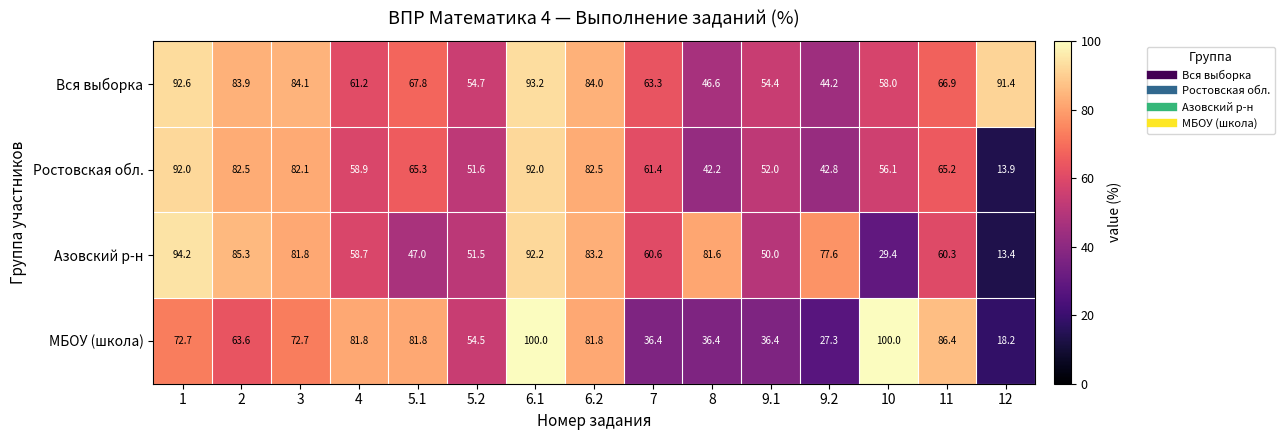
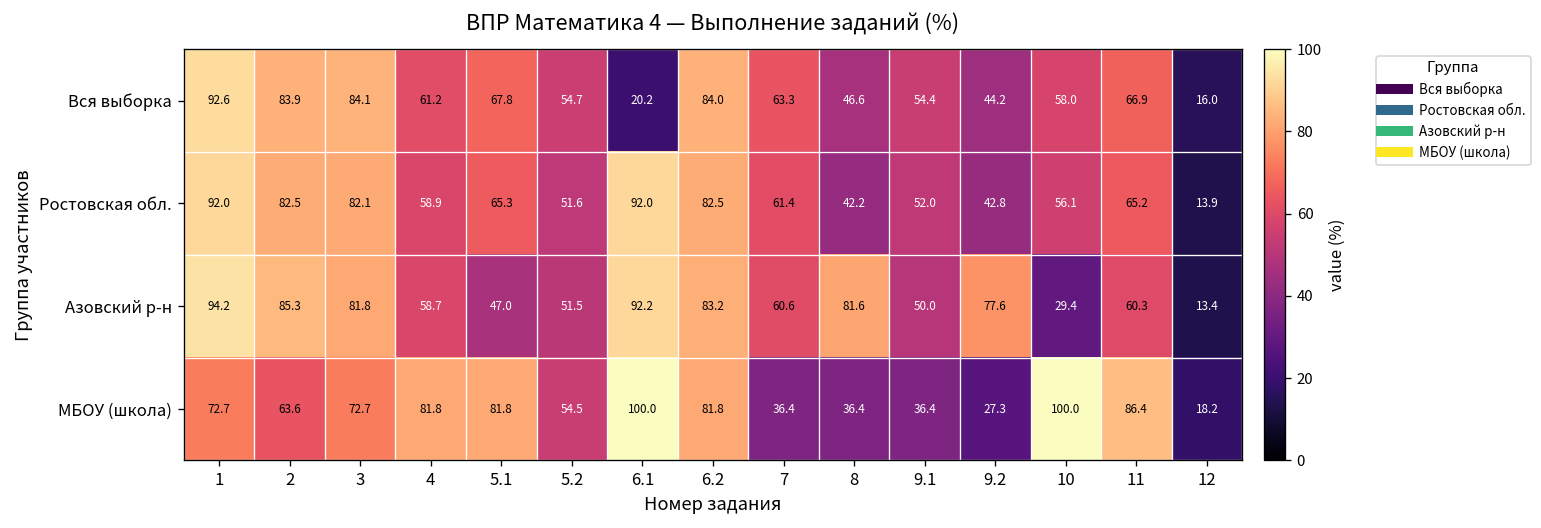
  {
    "Вся выборка": {
      "1": 92.6,
      "2": 83.9,
      "3": 84.1,
      "4": 61.2,
      "5.1": 67.8,
      "5.2": 54.7,
-     "6.1": 93.2,
+     "6.1": 20.2,
      "6.2": 84.0,
      "7": 63.3,
      "8": 46.6,
      "9.1": 54.4,
      "9.2": 44.2,
      "10": 58.0,
      "11": 66.9,
-     "12": 91.4
+     "12": 16.0
    },
    "Ростовская обл.": {
      "1": 92.0,
      "2": 82.5,
      "3": 82.1,
      "4": 58.9,
      "5.1": 65.3,
      "5.2": 51.6,
      "6.1": 92.0,
      "6.2": 82.5,
      "7": 61.4,
      "8": 42.2,
      "9.1": 52.0,
      "9.2": 42.8,
      "10": 56.1,
      "11": 65.2,
      "12": 13.9
    },
    "Азовский р-н": {
      "1": 94.2,
      "2": 85.3,
      "3": 81.8,
      "4": 58.7,
      "5.1": 47.0,
      "5.2": 51.5,
      "6.1": 92.2,
      "6.2": 83.2,
      "7": 60.6,
      "8": 81.6,
      "9.1": 50.0,
      "9.2": 77.6,
      "10": 29.4,
      "11": 60.3,
      "12": 13.4
    },
    "МБОУ (школа)": {
      "1": 72.7,
      "2": 63.6,
      "3": 72.7,
      "4": 81.8,
      "5.1": 81.8,
      "5.2": 54.5,
      "6.1": 100.0,
      "6.2": 81.8,
      "7": 36.4,
      "8": 36.4,
      "9.1": 36.4,
      "9.2": 27.3,
      "10": 100.0,
      "11": 86.4,
      "12": 18.2
    }
  }
